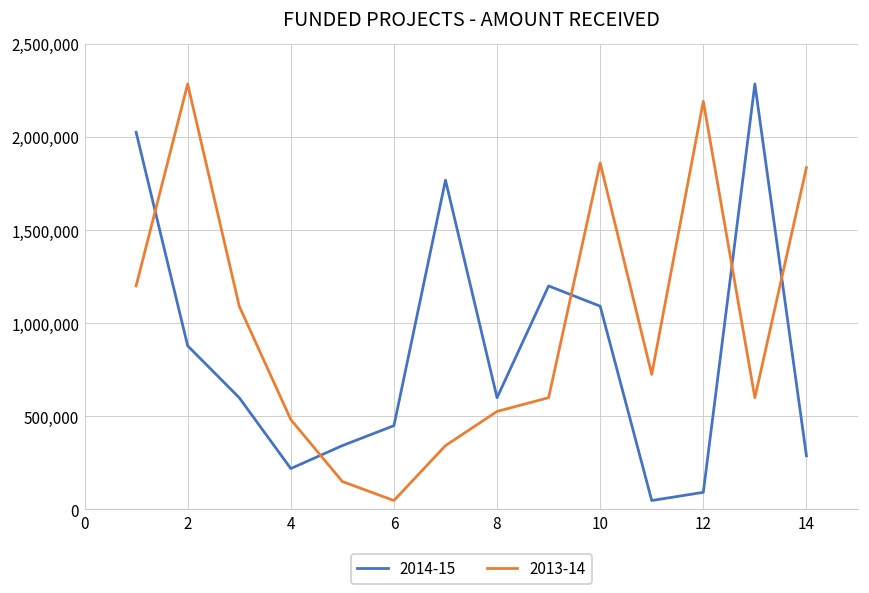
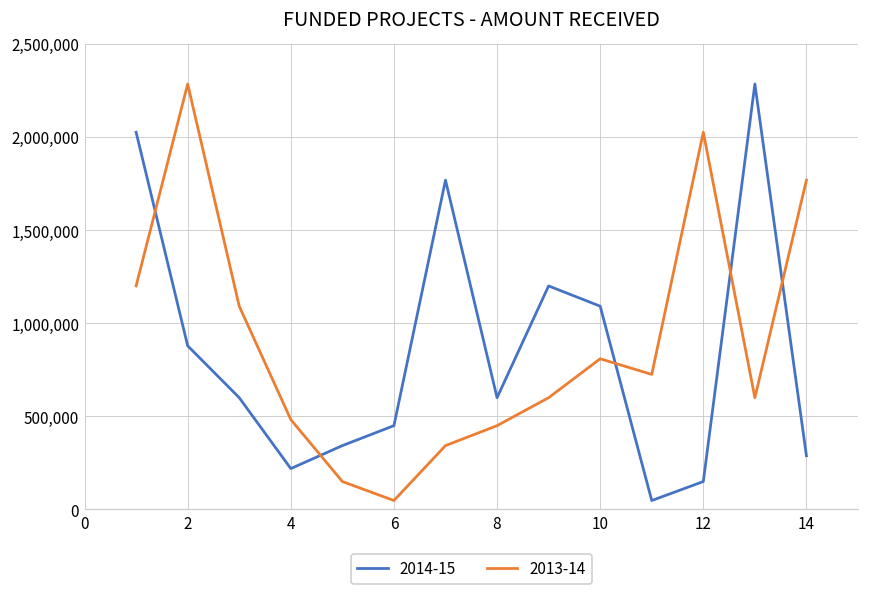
  {
    "2014-15": {
      "2": "880,000",
      "4": "220,000",
      "6": "450,000",
      "8": "600,000",
      "10": "1,090,000",
-     "12": "90,000",
+     "12": "150,000",
      "14": "290,000"
    },
    "2013-14": {
      "2": "2,280,000",
      "4": "480,000",
      "6": "50,000",
-     "8": "530,000",
-     "10": "1,860,000",
-     "12": "2,190,000",
-     "14": "1,840,000"
+     "8": "450,000",
+     "10": "810,000",
+     "12": "2,030,000",
+     "14": "1,770,000"
    }
  }
